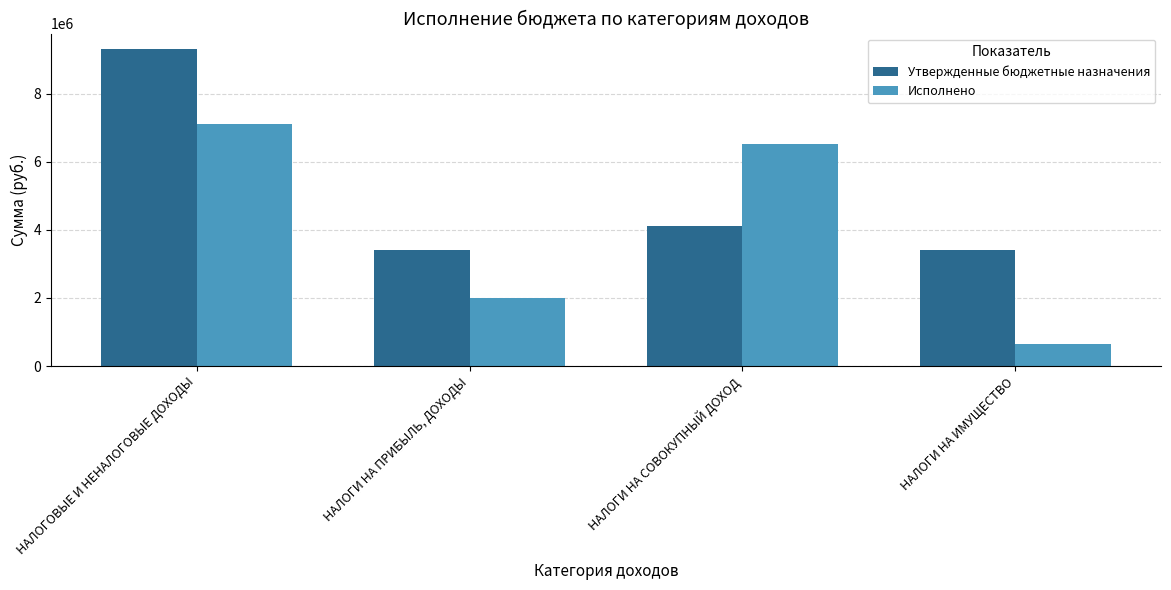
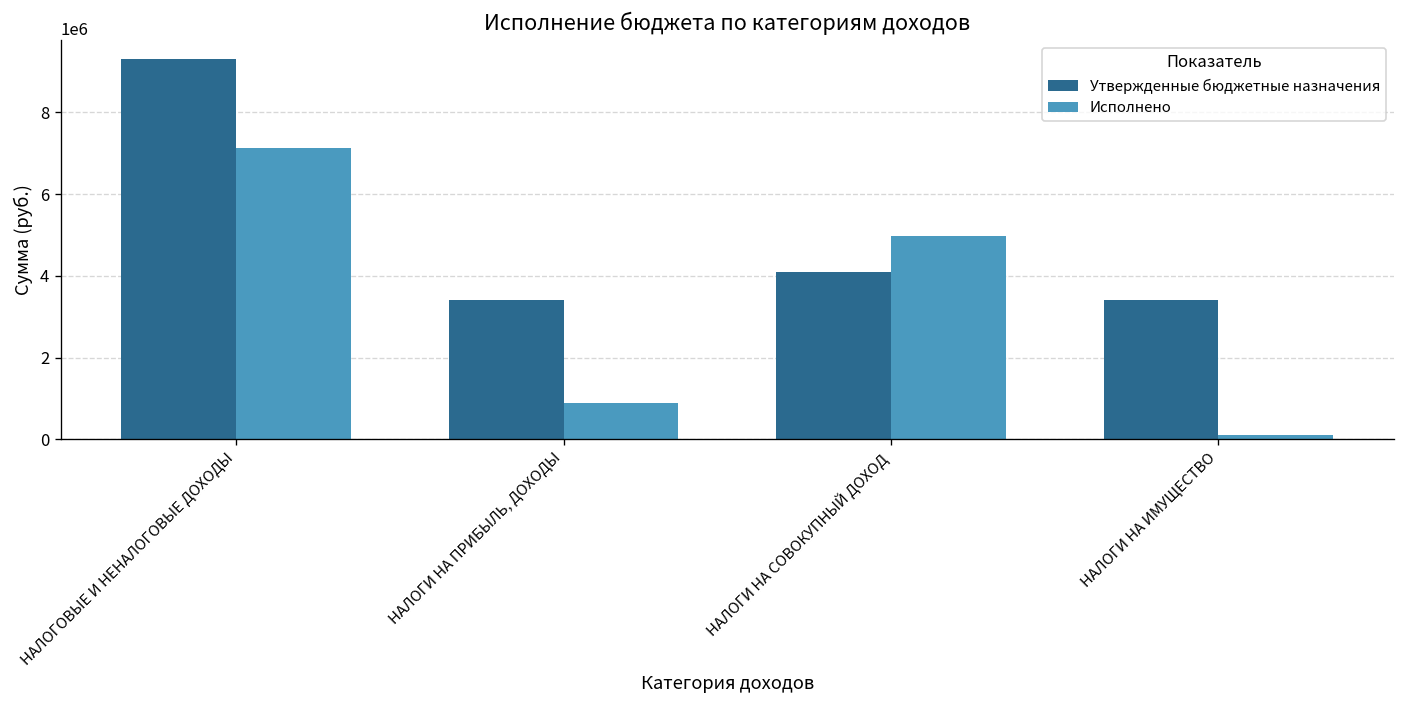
  {
    "Утвержденные бюджетные назначения": {
      "НАЛОГОВЫЕ И НЕНАЛОГОВЫЕ ДОХОДЫ": 9300000,
      "НАЛОГИ НА ПРИБЫЛЬ, ДОХОДЫ": 3400000,
      "НАЛОГИ НА СОВОКУПНЫЙ ДОХОД": 4100000,
      "НАЛОГИ НА ИМУЩЕСТВО": 3400000
    },
    "Исполнено": {
      "НАЛОГОВЫЕ И НЕНАЛОГОВЫЕ ДОХОДЫ": 7100000,
-     "НАЛОГИ НА ПРИБЫЛЬ, ДОХОДЫ": 2000000,
-     "НАЛОГИ НА СОВОКУПНЫЙ ДОХОД": 6500000,
-     "НАЛОГИ НА ИМУЩЕСТВО": 600000
+     "НАЛОГИ НА ПРИБЫЛЬ, ДОХОДЫ": 900000,
+     "НАЛОГИ НА СОВОКУПНЫЙ ДОХОД": 5000000,
+     "НАЛОГИ НА ИМУЩЕСТВО": 100000
    }
  }
